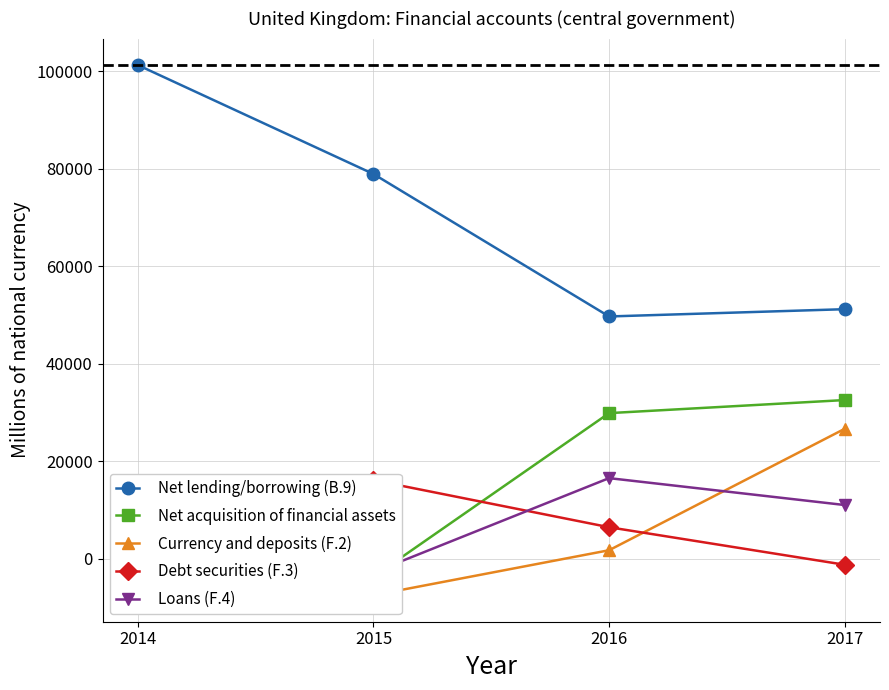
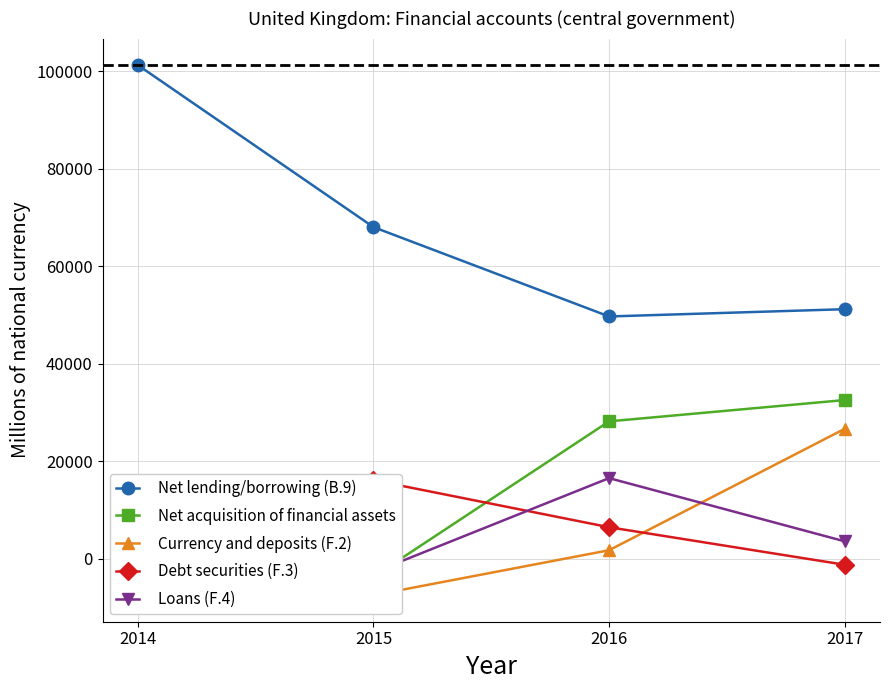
  {
    "Net lending/borrowing (B.9)": {
      "2014": 101000,
-     "2015": 79000,
+     "2015": 68000,
      "2016": 50000,
      "2017": 51000
    },
    "Net acquisition of financial assets": {
-     "2016": 30000,
+     "2016": 28000,
      "2017": 33000
    },
    "Currency and deposits (F.2)": {
      "2016": 2000,
      "2017": 27000
    },
    "Debt securities (F.3)": {
      "2016": 6000,
      "2017": -1000
    },
    "Loans (F.4)": {
      "2016": 17000,
-     "2017": 11000
+     "2017": 4000
    }
  }
